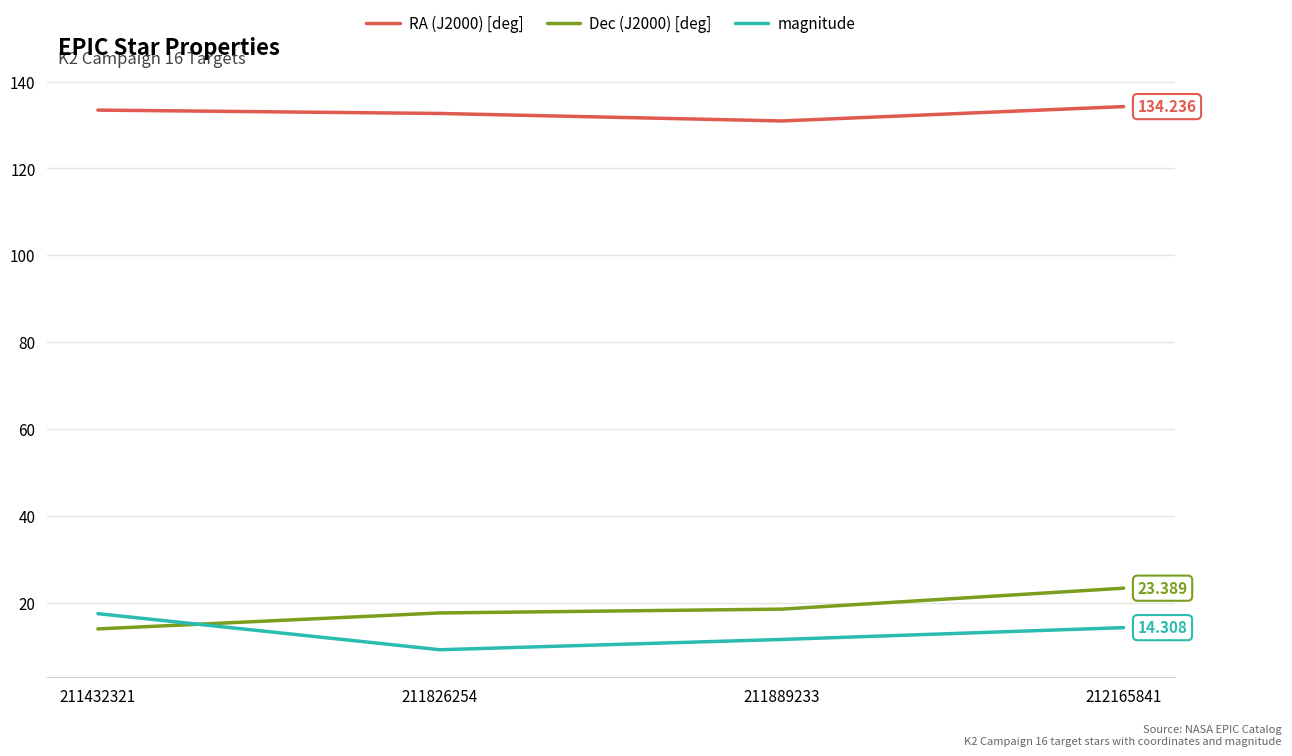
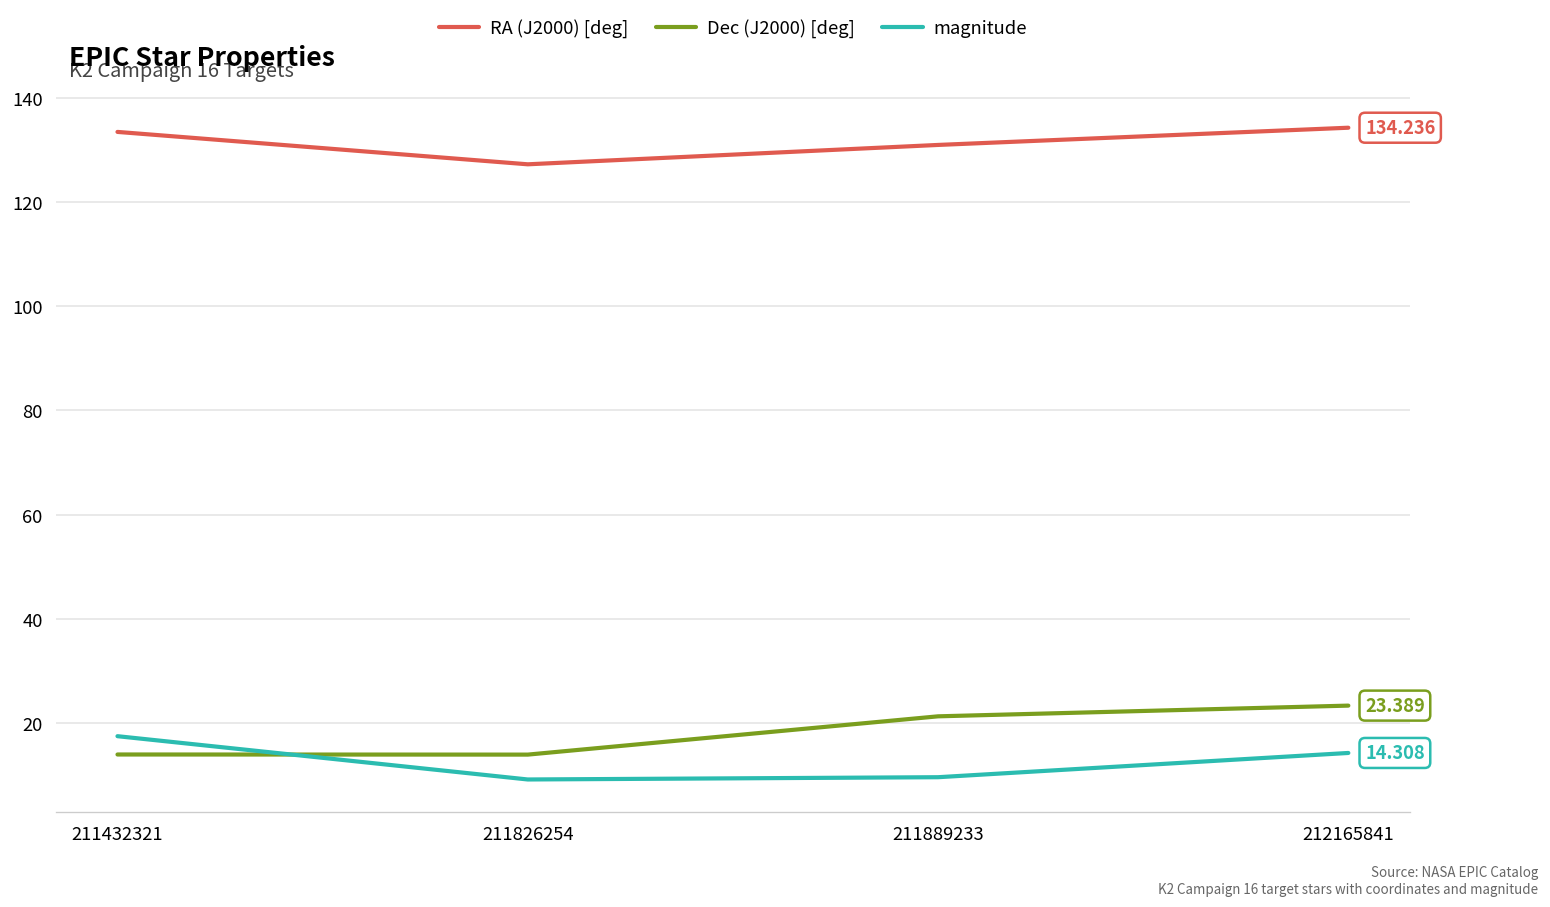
  {
    "RA (J2000) [deg]": {
      "211432321": 133,
-     "211826254": 133,
+     "211826254": 127,
      "211889233": 131
    },
    "Dec (J2000) [deg]": {
      "211432321": 14,
-     "211826254": 18,
-     "211889233": 19
+     "211826254": 14,
+     "211889233": 21
    },
    "magnitude": {
      "211432321": 18,
      "211826254": 9,
-     "211889233": 12
+     "211889233": 10
    }
  }
